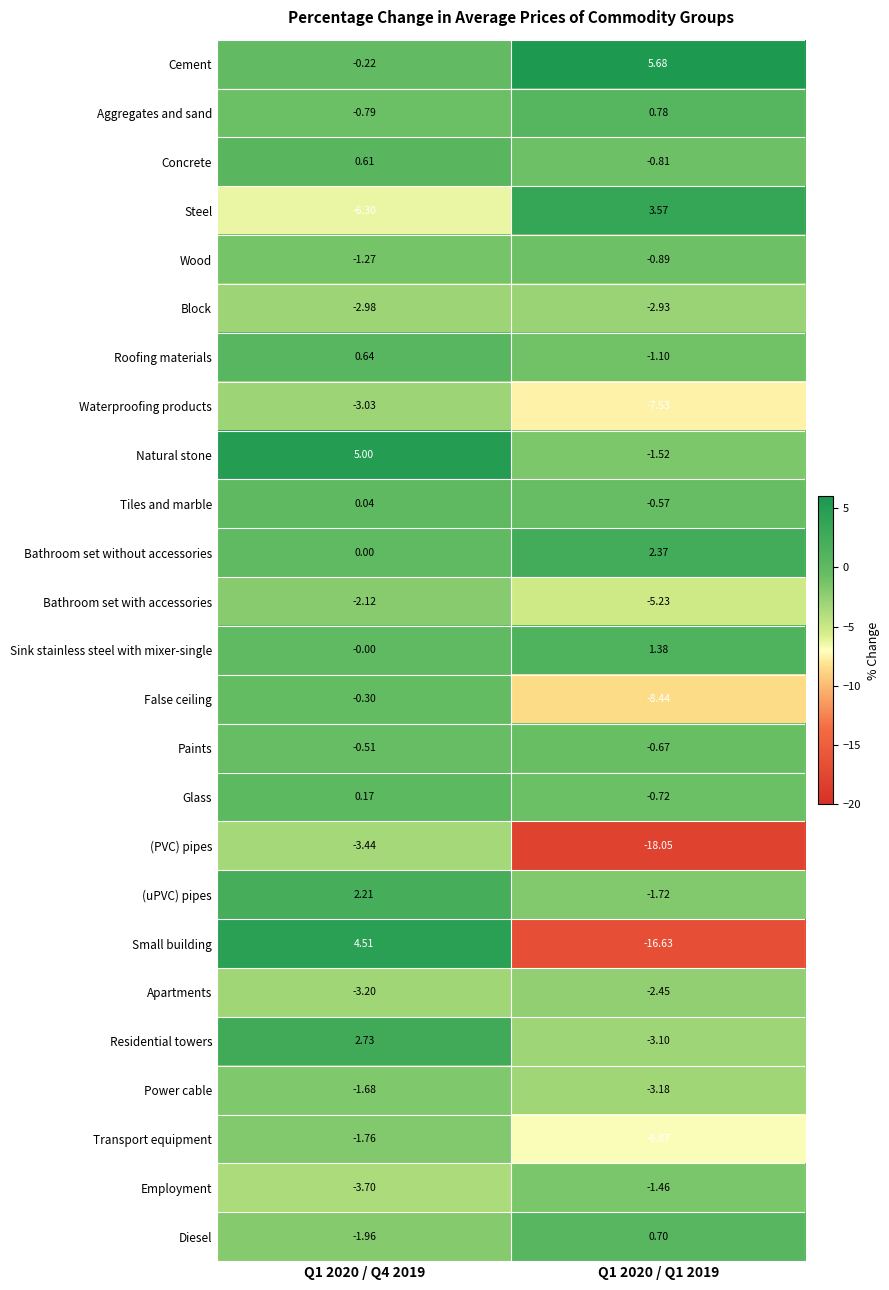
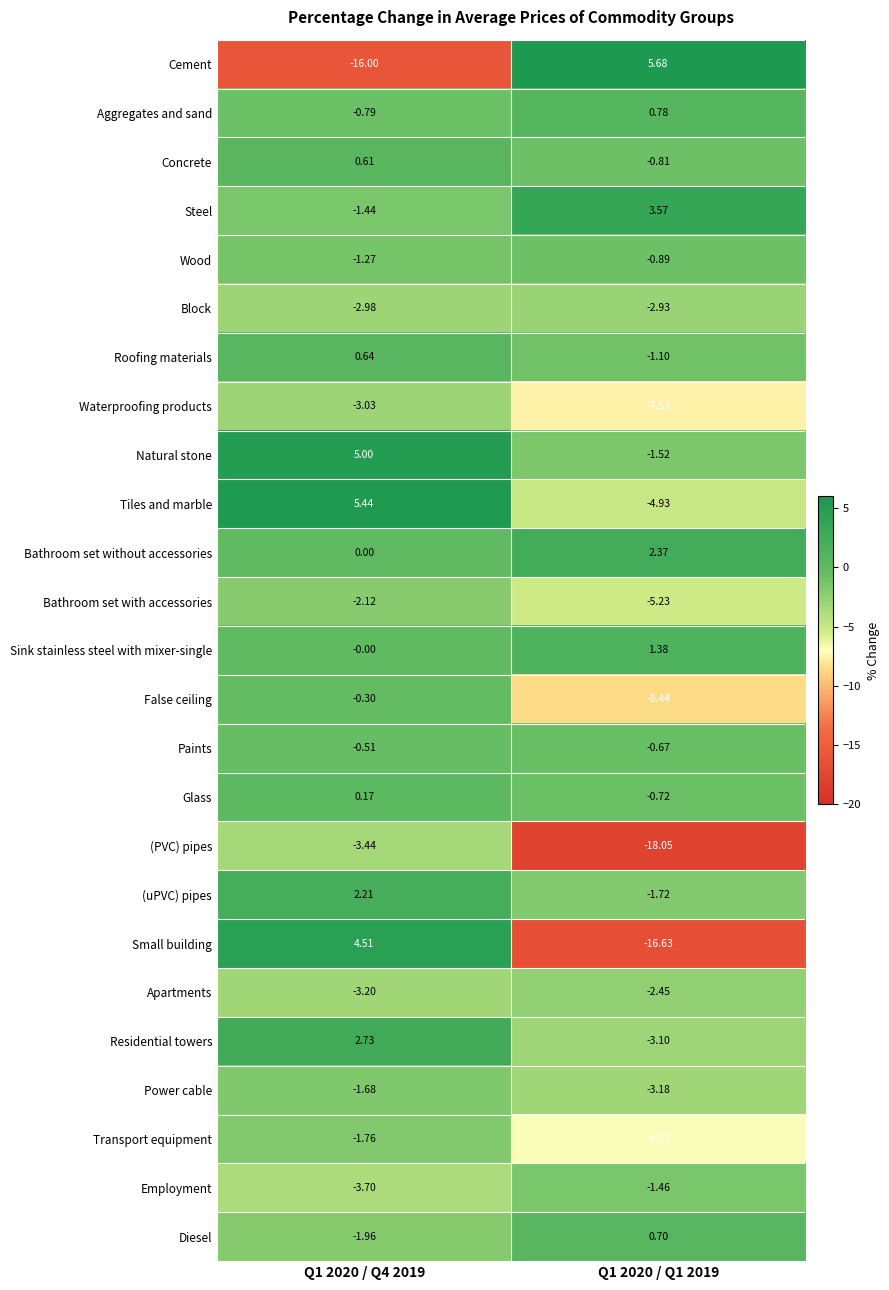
  {
    "Cement": {
-     "Q1 2020 / Q4 2019": -0.22,
+     "Q1 2020 / Q4 2019": -16.00,
      "Q1 2020 / Q1 2019": 5.68
    },
    "Aggregates and sand": {
      "Q1 2020 / Q4 2019": -0.79,
      "Q1 2020 / Q1 2019": 0.78
    },
    "Concrete": {
      "Q1 2020 / Q4 2019": 0.61,
      "Q1 2020 / Q1 2019": -0.81
    },
    "Steel": {
-     "Q1 2020 / Q4 2019": -6.30,
+     "Q1 2020 / Q4 2019": -1.44,
      "Q1 2020 / Q1 2019": 3.57
    },
    "Wood": {
      "Q1 2020 / Q4 2019": -1.27,
      "Q1 2020 / Q1 2019": -0.89
    },
    "Block": {
      "Q1 2020 / Q4 2019": -2.98,
      "Q1 2020 / Q1 2019": -2.93
    },
    "Roofing materials": {
      "Q1 2020 / Q4 2019": 0.64,
      "Q1 2020 / Q1 2019": -1.10
    },
    "Waterproofing products": {
      "Q1 2020 / Q4 2019": -3.03,
      "Q1 2020 / Q1 2019": -7.53
    },
    "Natural stone": {
      "Q1 2020 / Q4 2019": 5.00,
      "Q1 2020 / Q1 2019": -1.52
    },
    "Tiles and marble": {
-     "Q1 2020 / Q4 2019": 0.04,
-     "Q1 2020 / Q1 2019": -0.57
+     "Q1 2020 / Q4 2019": 5.44,
+     "Q1 2020 / Q1 2019": -4.93
    },
    "Bathroom set without accessories": {
      "Q1 2020 / Q4 2019": 0.00,
      "Q1 2020 / Q1 2019": 2.37
    },
    "Bathroom set with accessories": {
      "Q1 2020 / Q4 2019": -2.12,
      "Q1 2020 / Q1 2019": -5.23
    },
    "Sink stainless steel with mixer-single": {
      "Q1 2020 / Q4 2019": -0.00,
      "Q1 2020 / Q1 2019": 1.38
    },
    "False ceiling": {
      "Q1 2020 / Q4 2019": -0.30,
      "Q1 2020 / Q1 2019": -8.44
    },
    "Paints": {
      "Q1 2020 / Q4 2019": -0.51,
      "Q1 2020 / Q1 2019": -0.67
    },
    "Glass": {
      "Q1 2020 / Q4 2019": 0.17,
      "Q1 2020 / Q1 2019": -0.72
    },
    "(PVC) pipes": {
      "Q1 2020 / Q4 2019": -3.44,
      "Q1 2020 / Q1 2019": -18.05
    },
    "(uPVC) pipes": {
      "Q1 2020 / Q4 2019": 2.21,
      "Q1 2020 / Q1 2019": -1.72
    },
    "Small building": {
      "Q1 2020 / Q4 2019": 4.51,
      "Q1 2020 / Q1 2019": -16.63
    },
    "Apartments": {
      "Q1 2020 / Q4 2019": -3.20,
      "Q1 2020 / Q1 2019": -2.45
    },
    "Residential towers": {
      "Q1 2020 / Q4 2019": 2.73,
      "Q1 2020 / Q1 2019": -3.10
    },
    "Power cable": {
      "Q1 2020 / Q4 2019": -1.68,
      "Q1 2020 / Q1 2019": -3.18
    },
    "Transport equipment": {
      "Q1 2020 / Q4 2019": -1.76,
      "Q1 2020 / Q1 2019": -6.87
    },
    "Employment": {
      "Q1 2020 / Q4 2019": -3.70,
      "Q1 2020 / Q1 2019": -1.46
    },
    "Diesel": {
      "Q1 2020 / Q4 2019": -1.96,
      "Q1 2020 / Q1 2019": 0.70
    }
  }
